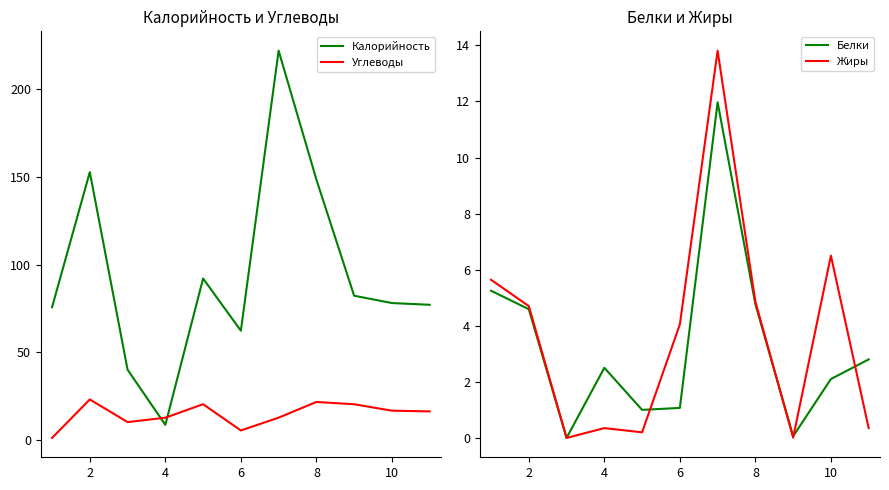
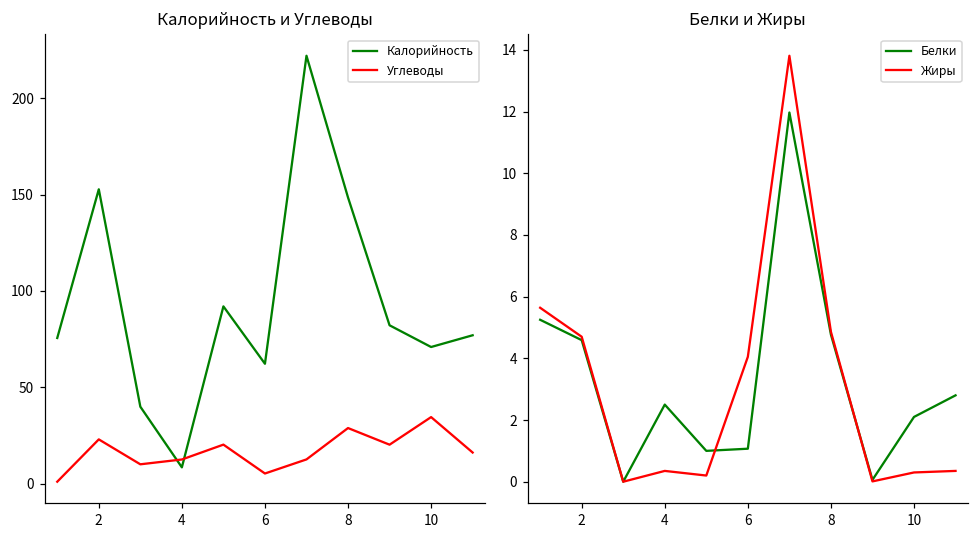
  {
    "Калорийность и Углеводы": {
      "Калорийность": {
        "2": 153,
        "4": 8,
        "6": 62,
        "8": 149,
-       "10": 78
+       "10": 71
      },
      "Углеводы": {
        "2": 23,
        "4": 12,
        "6": 5,
-       "8": 21,
-       "10": 17
+       "8": 29,
+       "10": 35
      }
    },
    "Белки и Жиры": {
      "Белки": {
        "2": 4.6,
        "4": 2.5,
        "6": 1.1,
        "8": 4.8,
        "10": 2.1
      },
      "Жиры": {
        "2": 4.7,
        "4": 0.4,
        "6": 4.1,
        "8": 4.9,
-       "10": 6.5
+       "10": 0.3
      }
    }
  }
